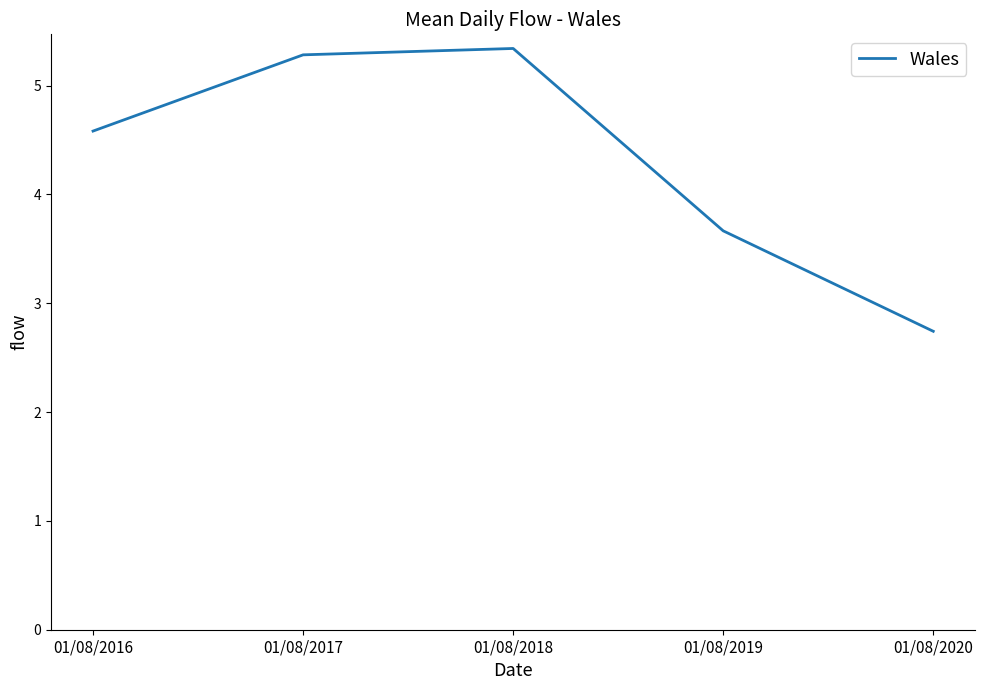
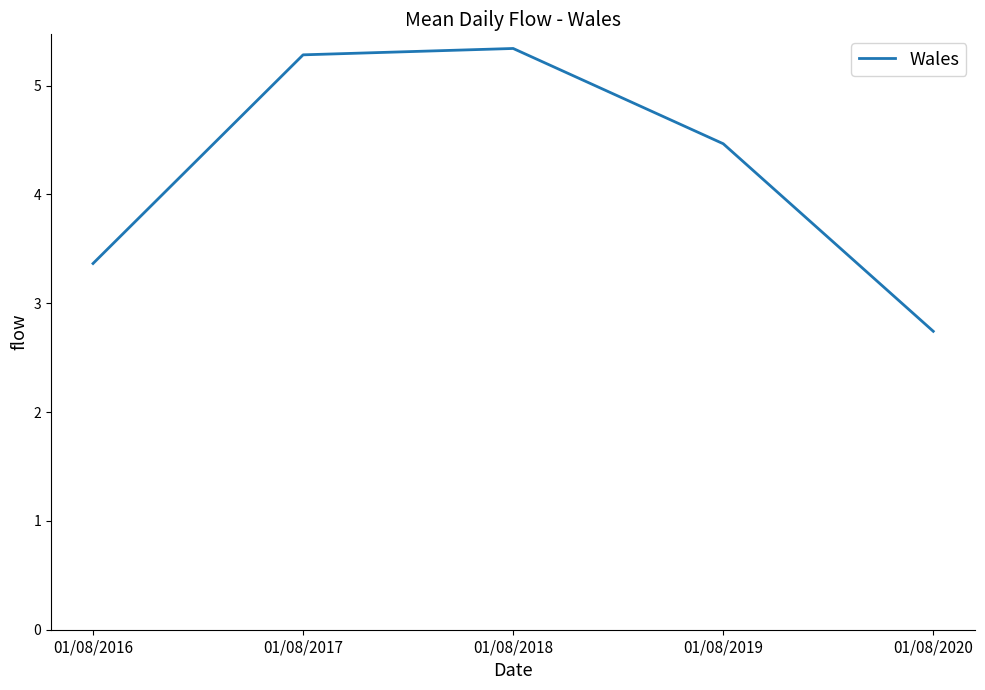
  {
-   "01/08/2016": 4.58,
+   "01/08/2016": 3.37,
    "01/08/2017": 5.28,
    "01/08/2018": 5.34,
-   "01/08/2019": 3.67,
+   "01/08/2019": 4.47,
    "01/08/2020": 2.74
  }
